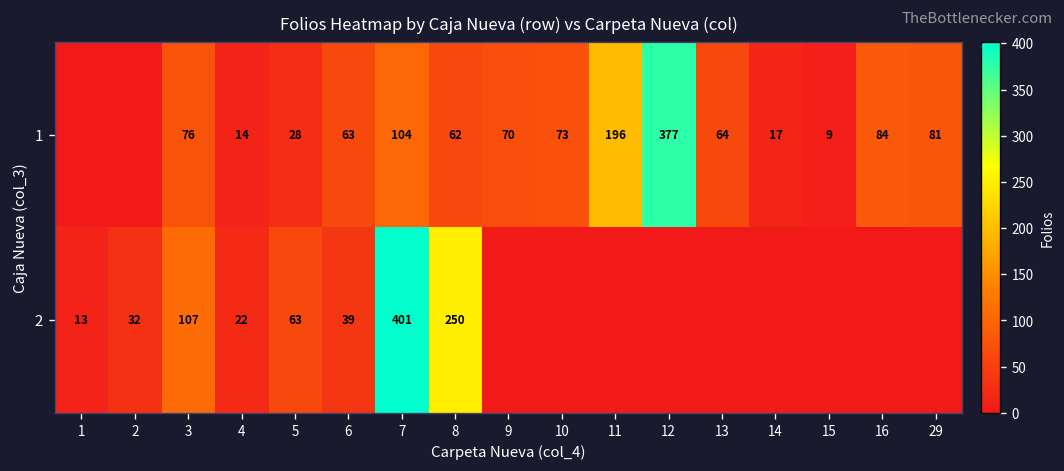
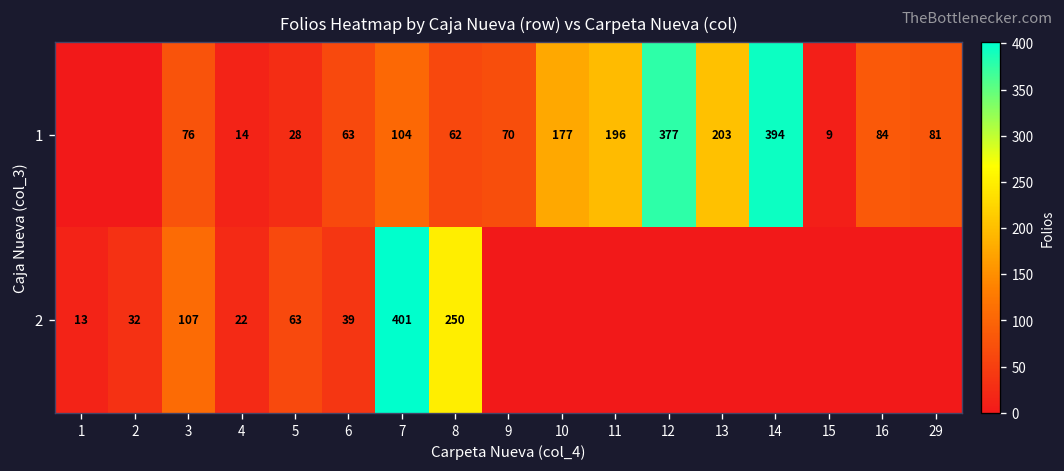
  {
    "1": {
      "3": 76,
      "4": 14,
      "5": 28,
      "6": 63,
      "7": 104,
      "8": 62,
      "9": 70,
-     "10": 73,
+     "10": 177,
      "11": 196,
      "12": 377,
-     "13": 64,
-     "14": 17,
+     "13": 203,
+     "14": 394,
      "15": 9,
      "16": 84,
      "29": 81
    },
    "2": {
      "1": 13,
      "2": 32,
      "3": 107,
      "4": 22,
      "5": 63,
      "6": 39,
      "7": 401,
      "8": 250
    }
  }
